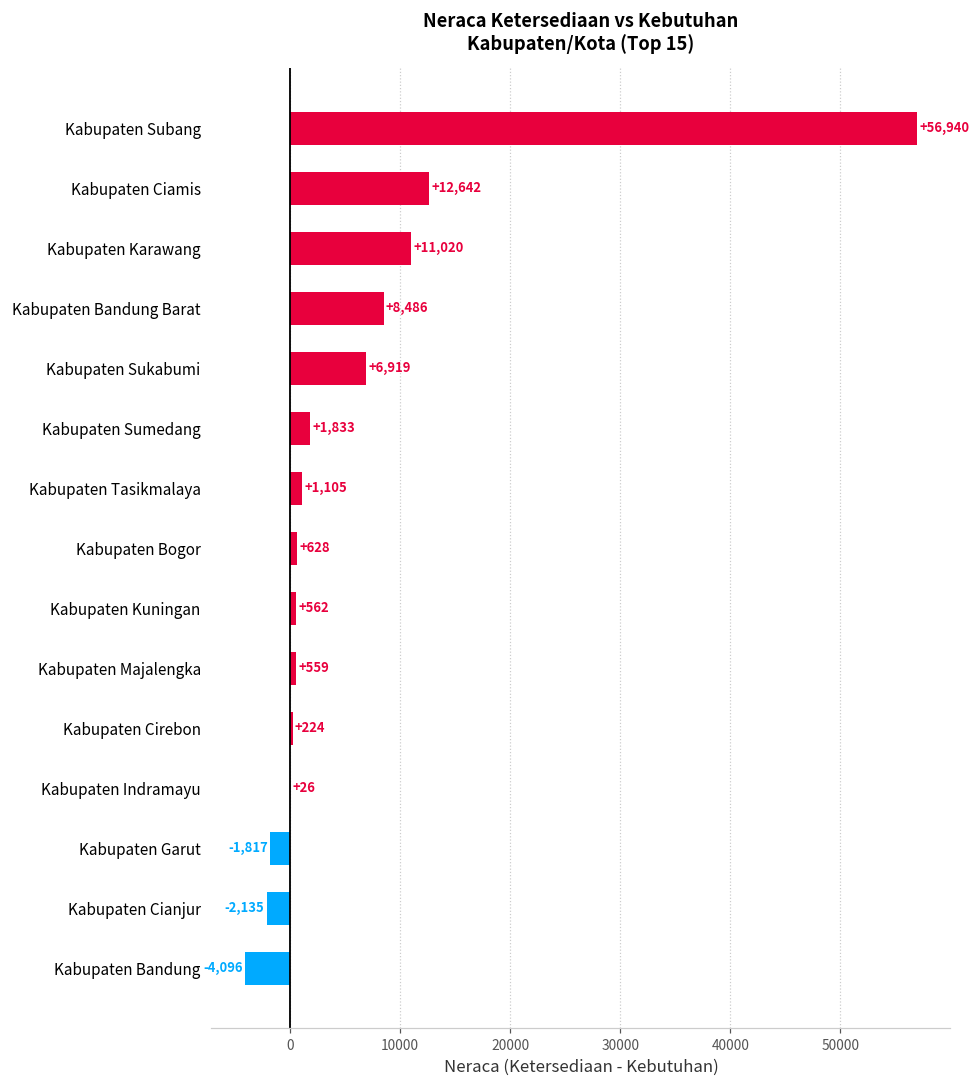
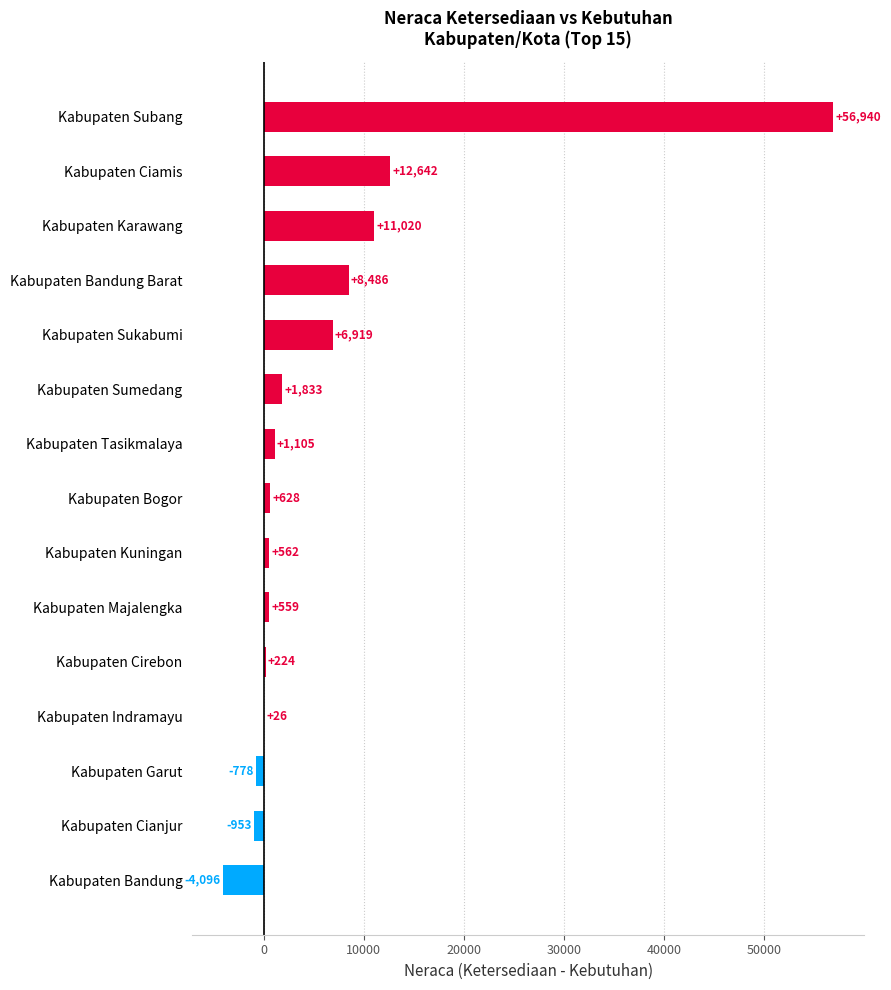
  {
    "Kabupaten Subang": "+56,940",
    "Kabupaten Ciamis": "+12,642",
    "Kabupaten Karawang": "+11,020",
    "Kabupaten Bandung Barat": "+8,486",
    "Kabupaten Sukabumi": "+6,919",
    "Kabupaten Sumedang": "+1,833",
    "Kabupaten Tasikmalaya": "+1,105",
    "Kabupaten Bogor": "+628",
    "Kabupaten Kuningan": "+562",
    "Kabupaten Majalengka": "+559",
    "Kabupaten Cirebon": "+224",
    "Kabupaten Indramayu": "+26",
-   "Kabupaten Garut": "-1,817",
-   "Kabupaten Cianjur": "-2,135",
+   "Kabupaten Garut": "-778",
+   "Kabupaten Cianjur": "-953",
    "Kabupaten Bandung": "-4,096"
  }
